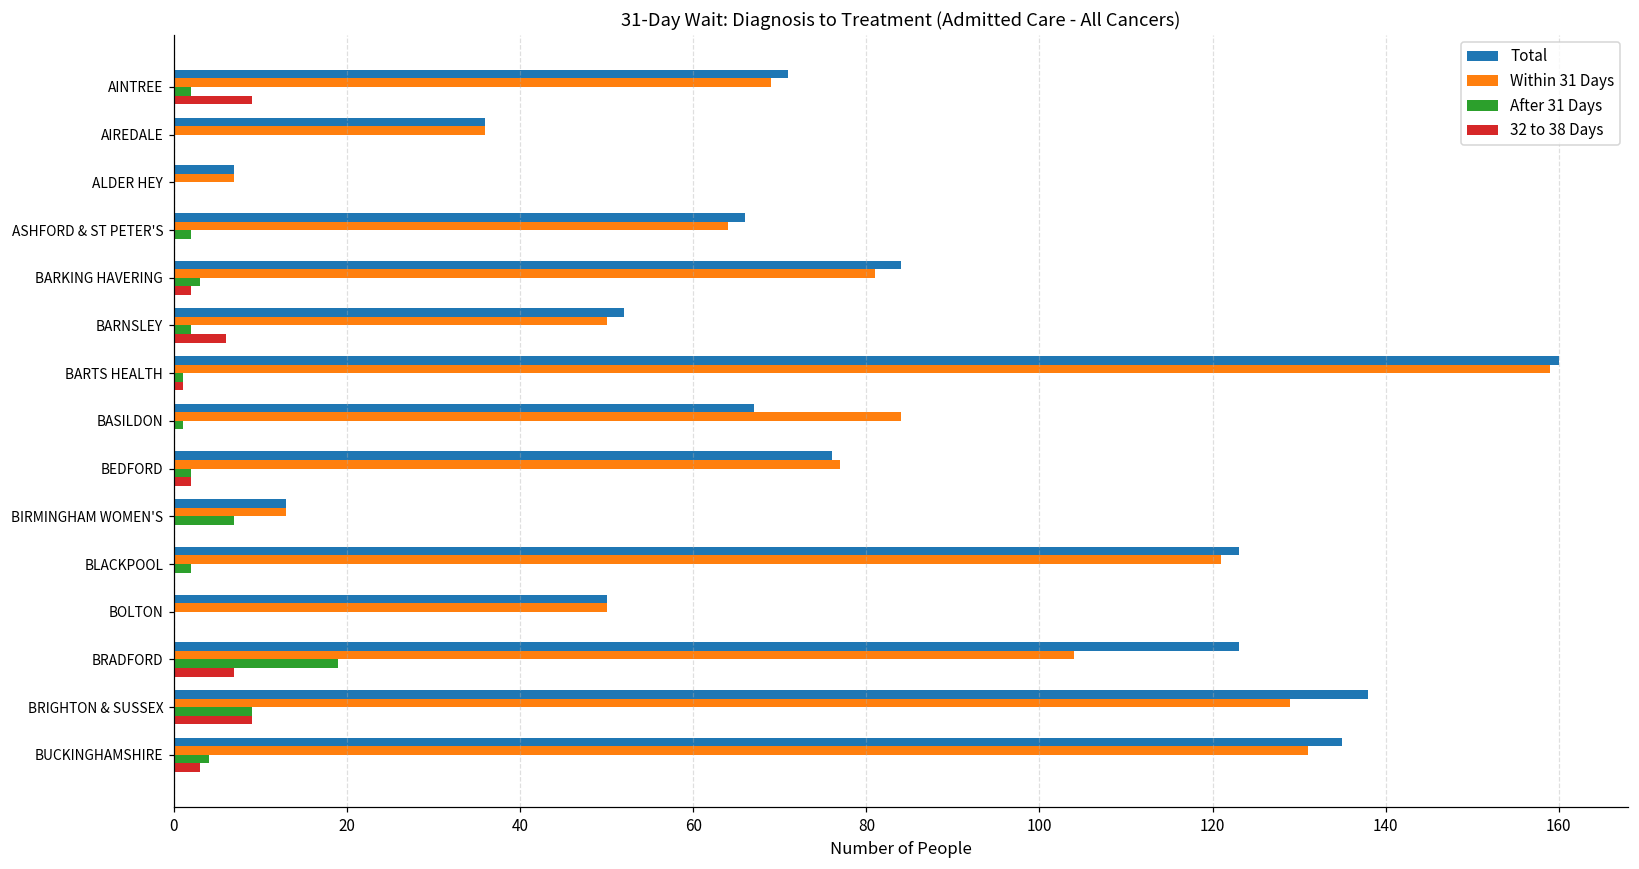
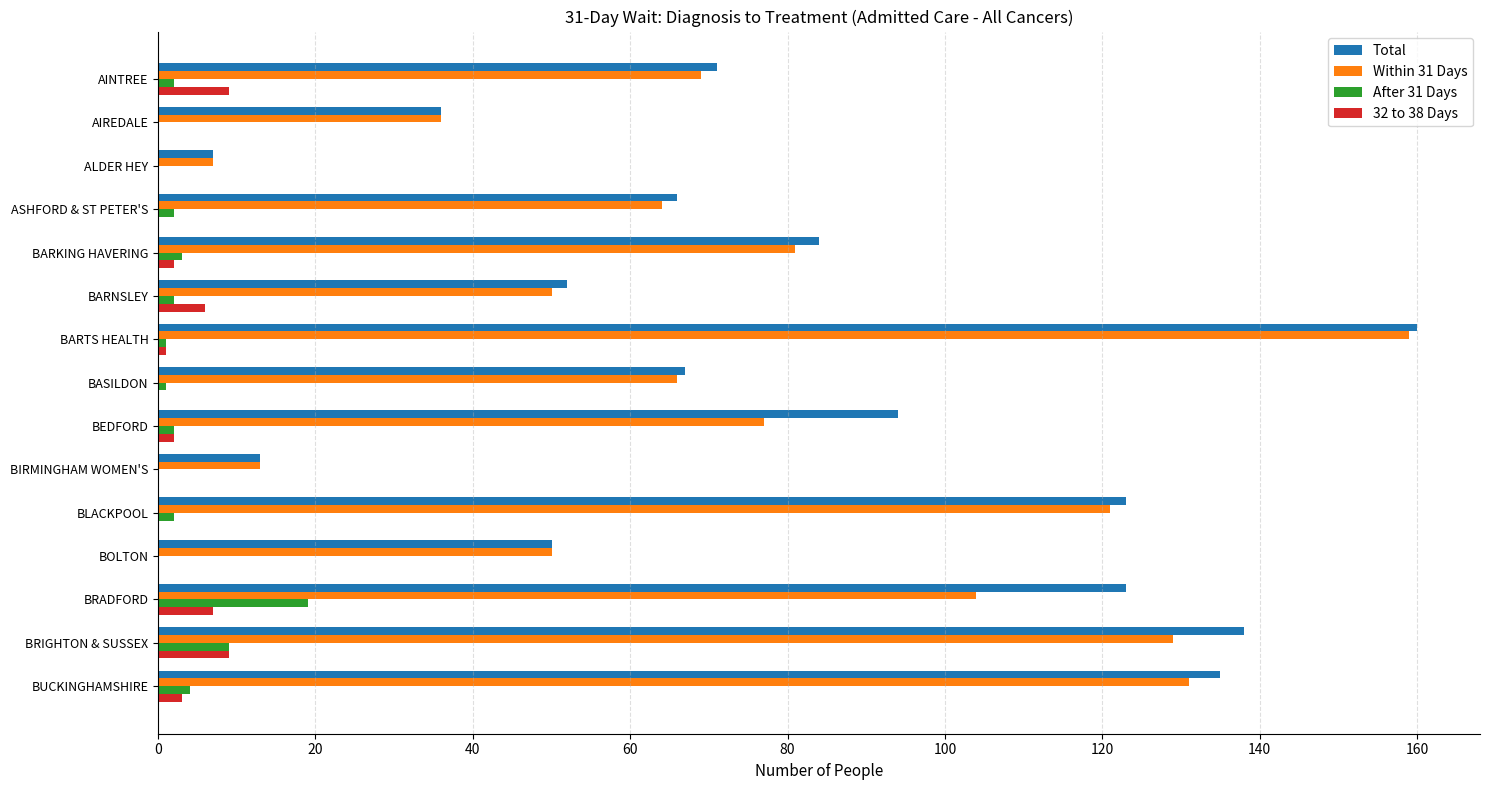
  {
    "Total": {
      "AINTREE": 71,
      "AIREDALE": 36,
      "ALDER HEY": 7,
      "ASHFORD & ST PETER'S": 66,
      "BARKING HAVERING": 84,
      "BARNSLEY": 52,
      "BARTS HEALTH": 160,
      "BASILDON": 67,
-     "BEDFORD": 76,
+     "BEDFORD": 94,
      "BIRMINGHAM WOMEN'S": 13,
      "BLACKPOOL": 123,
      "BOLTON": 50,
      "BRADFORD": 123,
      "BRIGHTON & SUSSEX": 138,
      "BUCKINGHAMSHIRE": 135
    },
    "Within 31 Days": {
      "AINTREE": 69,
      "AIREDALE": 36,
      "ALDER HEY": 7,
      "ASHFORD & ST PETER'S": 64,
      "BARKING HAVERING": 81,
      "BARNSLEY": 50,
      "BARTS HEALTH": 159,
-     "BASILDON": 84,
+     "BASILDON": 66,
      "BEDFORD": 77,
      "BIRMINGHAM WOMEN'S": 13,
      "BLACKPOOL": 121,
      "BOLTON": 50,
      "BRADFORD": 104,
      "BRIGHTON & SUSSEX": 129,
      "BUCKINGHAMSHIRE": 131
    },
    "After 31 Days": {
      "AINTREE": 2,
      "AIREDALE": 0,
      "ALDER HEY": 0,
      "ASHFORD & ST PETER'S": 2,
      "BARKING HAVERING": 3,
      "BARNSLEY": 2,
      "BARTS HEALTH": 1,
      "BASILDON": 1,
      "BEDFORD": 2,
-     "BIRMINGHAM WOMEN'S": 7,
+     "BIRMINGHAM WOMEN'S": 0,
      "BLACKPOOL": 2,
      "BOLTON": 0,
      "BRADFORD": 19,
      "BRIGHTON & SUSSEX": 9,
      "BUCKINGHAMSHIRE": 4
    },
    "32 to 38 Days": {
      "AINTREE": 9,
      "AIREDALE": 0,
      "ALDER HEY": 0,
      "ASHFORD & ST PETER'S": 0,
      "BARKING HAVERING": 2,
      "BARNSLEY": 6,
      "BARTS HEALTH": 1,
      "BASILDON": 0,
      "BEDFORD": 2,
      "BIRMINGHAM WOMEN'S": 0,
      "BLACKPOOL": 0,
      "BOLTON": 0,
      "BRADFORD": 7,
      "BRIGHTON & SUSSEX": 9,
      "BUCKINGHAMSHIRE": 3
    }
  }
